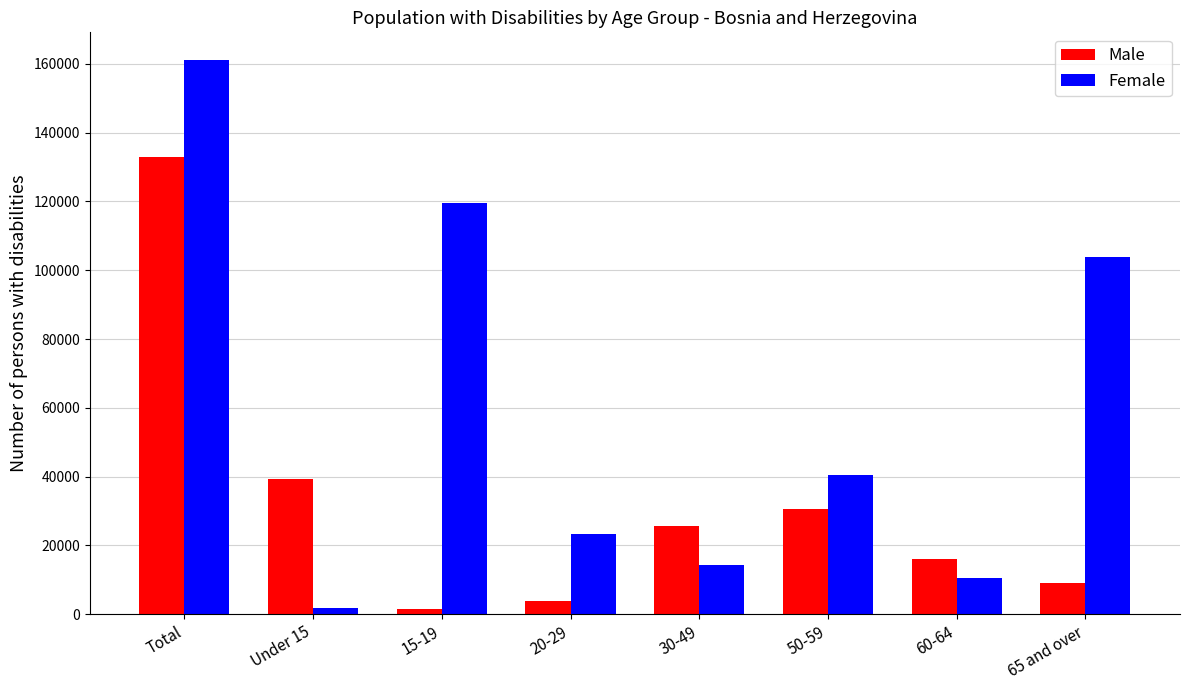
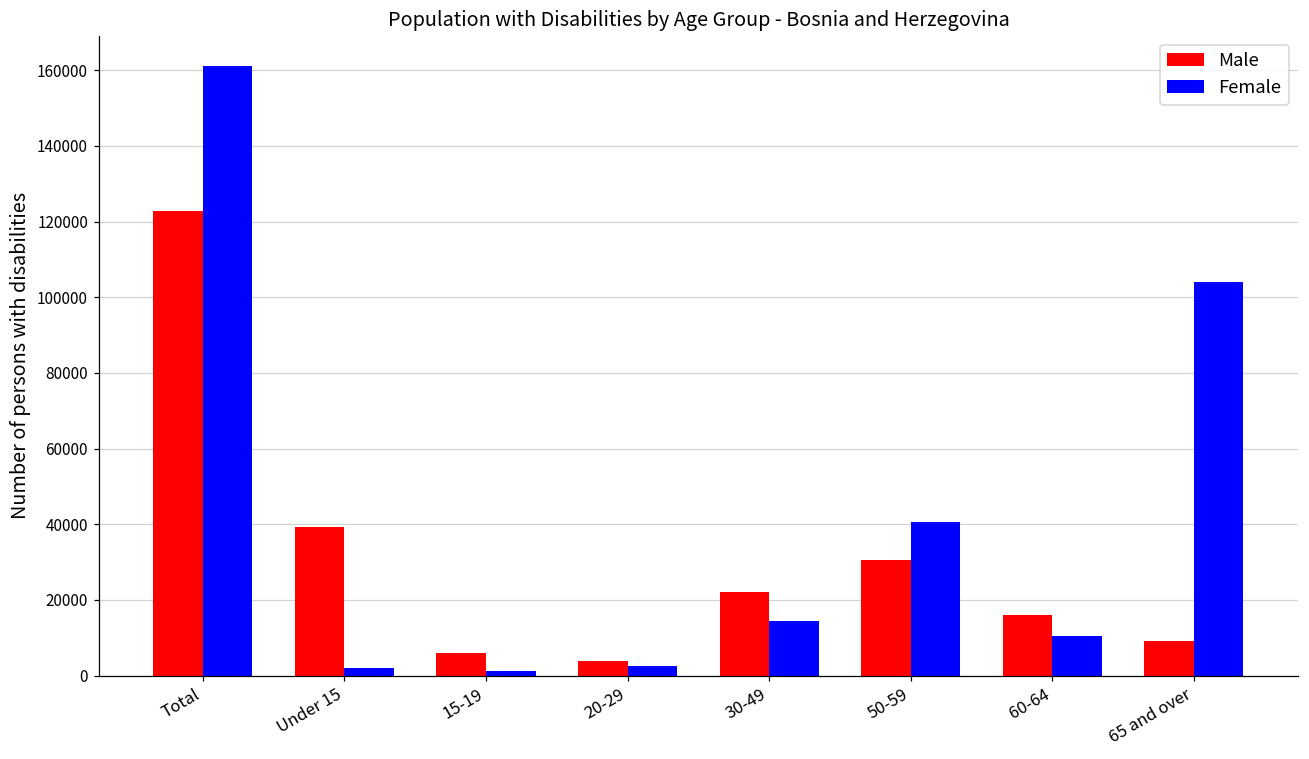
  {
    "Male": {
-     "Total": 133000,
+     "Total": 123000,
      "Under 15": 39000,
-     "15-19": 2000,
+     "15-19": 6000,
      "20-29": 4000,
-     "30-49": 26000,
+     "30-49": 22000,
      "50-59": 31000,
      "60-64": 16000,
      "65 and over": 9000
    },
    "Female": {
      "Total": 161000,
      "Under 15": 2000,
-     "15-19": 119000,
-     "20-29": 23000,
+     "15-19": 1000,
+     "20-29": 3000,
      "30-49": 14000,
      "50-59": 41000,
      "60-64": 11000,
      "65 and over": 104000
    }
  }
